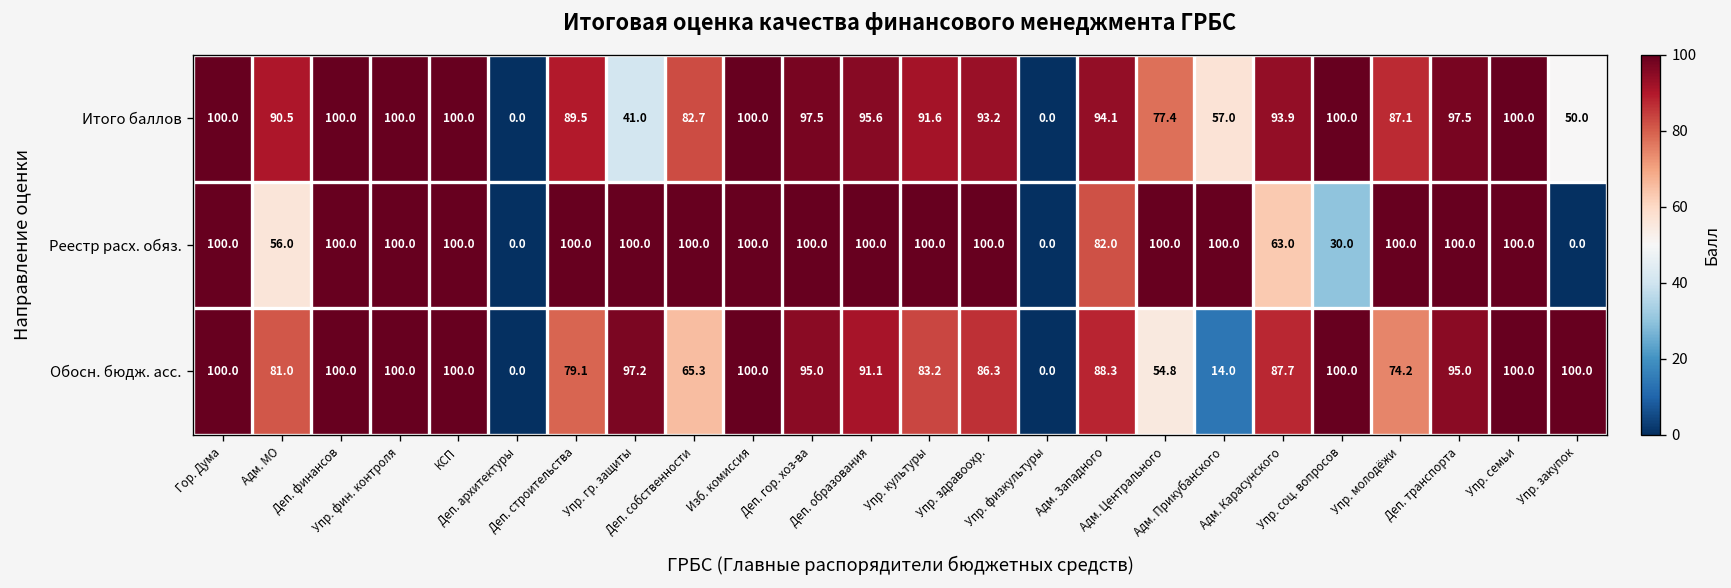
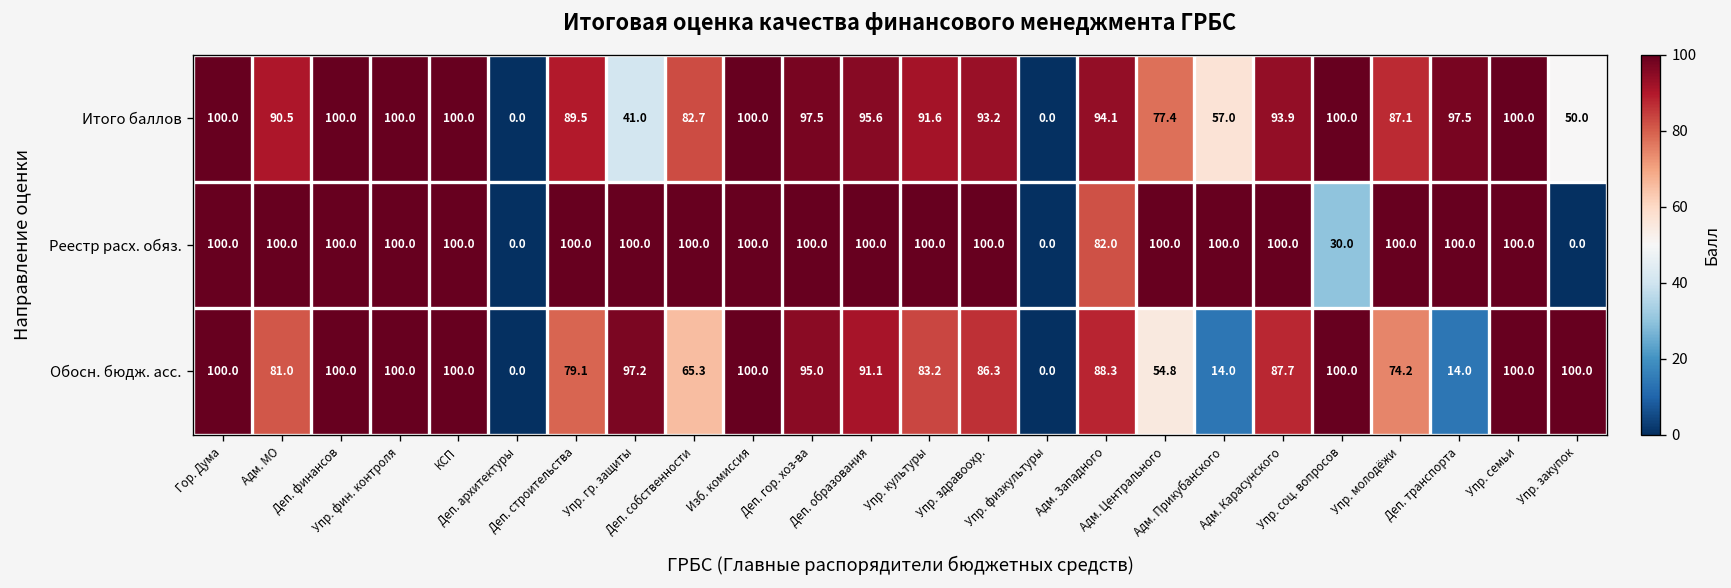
  {
    "Итого баллов": {
      "Гор. Дума": 100.0,
      "Адм. МО": 90.5,
      "Деп. финансов": 100.0,
      "Упр. фин. контроля": 100.0,
      "КСП": 100.0,
      "Деп. архитектуры": 0.0,
      "Деп. строительства": 89.5,
      "Упр. гр. защиты": 41.0,
      "Деп. собственности": 82.7,
      "Изб. комиссия": 100.0,
      "Деп. гор. хоз-ва": 97.5,
      "Деп. образования": 95.6,
      "Упр. культуры": 91.6,
      "Упр. здравоохр.": 93.2,
      "Упр. физкультуры": 0.0,
      "Адм. Западного": 94.1,
      "Адм. Центрального": 77.4,
      "Адм. Прикубанского": 57.0,
      "Адм. Карасунского": 93.9,
      "Упр. соц. вопросов": 100.0,
      "Упр. молодёжи": 87.1,
      "Деп. транспорта": 97.5,
      "Упр. семьи": 100.0,
      "Упр. закупок": 50.0
    },
    "Реестр расх. обяз.": {
      "Гор. Дума": 100.0,
-     "Адм. МО": 56.0,
+     "Адм. МО": 100.0,
      "Деп. финансов": 100.0,
      "Упр. фин. контроля": 100.0,
      "КСП": 100.0,
      "Деп. архитектуры": 0.0,
      "Деп. строительства": 100.0,
      "Упр. гр. защиты": 100.0,
      "Деп. собственности": 100.0,
      "Изб. комиссия": 100.0,
      "Деп. гор. хоз-ва": 100.0,
      "Деп. образования": 100.0,
      "Упр. культуры": 100.0,
      "Упр. здравоохр.": 100.0,
      "Упр. физкультуры": 0.0,
      "Адм. Западного": 82.0,
      "Адм. Центрального": 100.0,
      "Адм. Прикубанского": 100.0,
-     "Адм. Карасунского": 63.0,
+     "Адм. Карасунского": 100.0,
      "Упр. соц. вопросов": 30.0,
      "Упр. молодёжи": 100.0,
      "Деп. транспорта": 100.0,
      "Упр. семьи": 100.0,
      "Упр. закупок": 0.0
    },
    "Обосн. бюдж. асс.": {
      "Гор. Дума": 100.0,
      "Адм. МО": 81.0,
      "Деп. финансов": 100.0,
      "Упр. фин. контроля": 100.0,
      "КСП": 100.0,
      "Деп. архитектуры": 0.0,
      "Деп. строительства": 79.1,
      "Упр. гр. защиты": 97.2,
      "Деп. собственности": 65.3,
      "Изб. комиссия": 100.0,
      "Деп. гор. хоз-ва": 95.0,
      "Деп. образования": 91.1,
      "Упр. культуры": 83.2,
      "Упр. здравоохр.": 86.3,
      "Упр. физкультуры": 0.0,
      "Адм. Западного": 88.3,
      "Адм. Центрального": 54.8,
      "Адм. Прикубанского": 14.0,
      "Адм. Карасунского": 87.7,
      "Упр. соц. вопросов": 100.0,
      "Упр. молодёжи": 74.2,
-     "Деп. транспорта": 95.0,
+     "Деп. транспорта": 14.0,
      "Упр. семьи": 100.0,
      "Упр. закупок": 100.0
    }
  }
